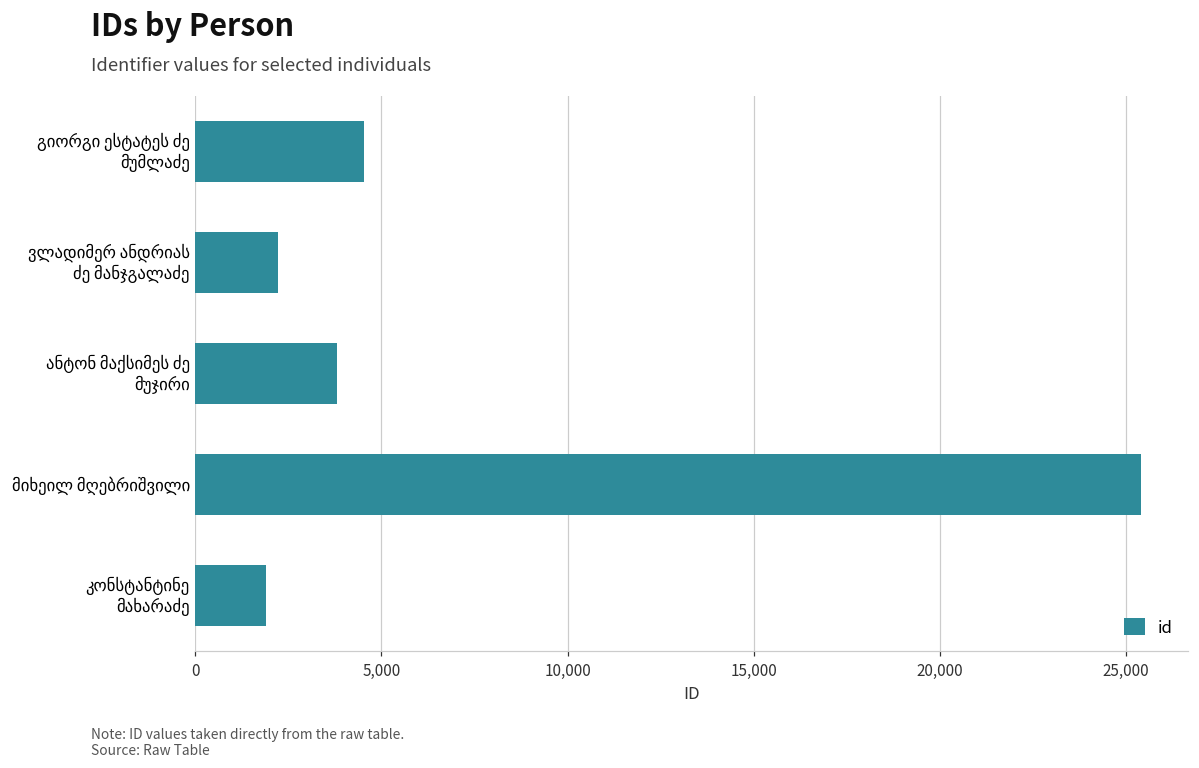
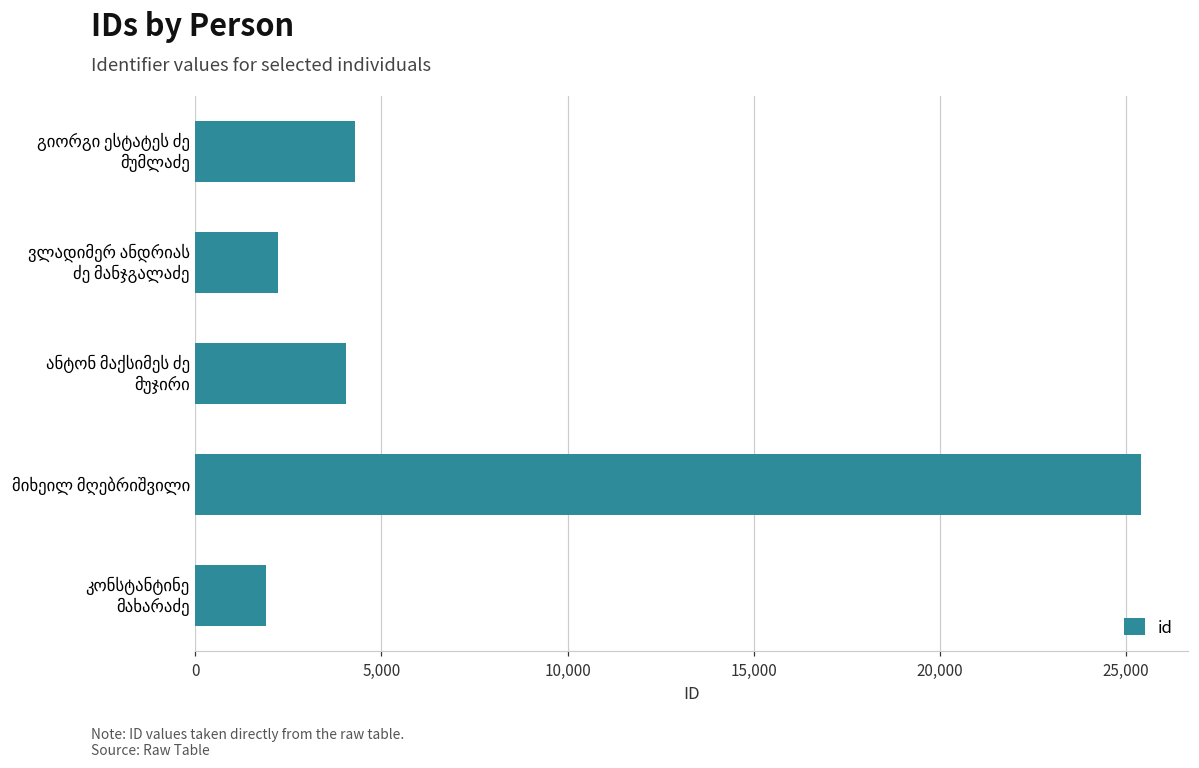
  {
-   "გიორგი ესტატეს ძე მუმლაძე": "4,500",
+   "გიორგი ესტატეს ძე მუმლაძე": "4,300",
    "ვლადიმერ ანდრიას ძე მანჯგალაძე": "2,200",
-   "ანტონ მაქსიმეს ძე მუჯირი": "3,800",
+   "ანტონ მაქსიმეს ძე მუჯირი": "4,100",
    "მიხეილ მღებრიშვილი": "25,400",
    "კონსტანტინე მახარაძე": "1,900"
  }
